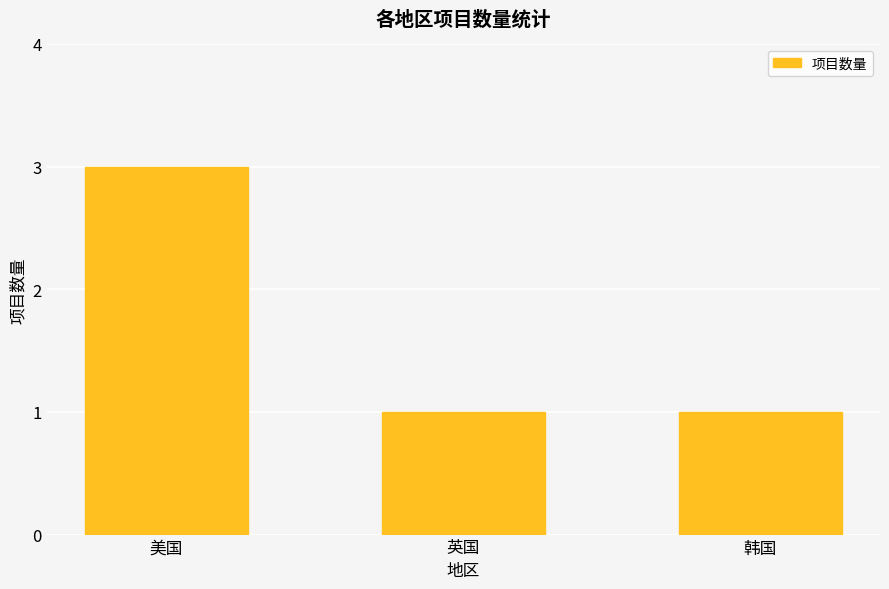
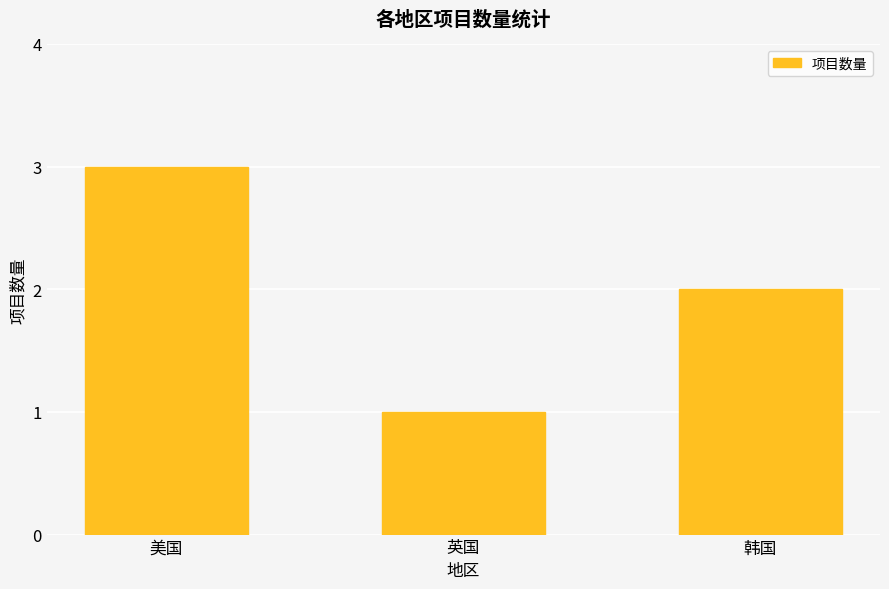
  {
    "美国": 3,
    "英国": 1,
-   "韩国": 1
+   "韩国": 2
  }
